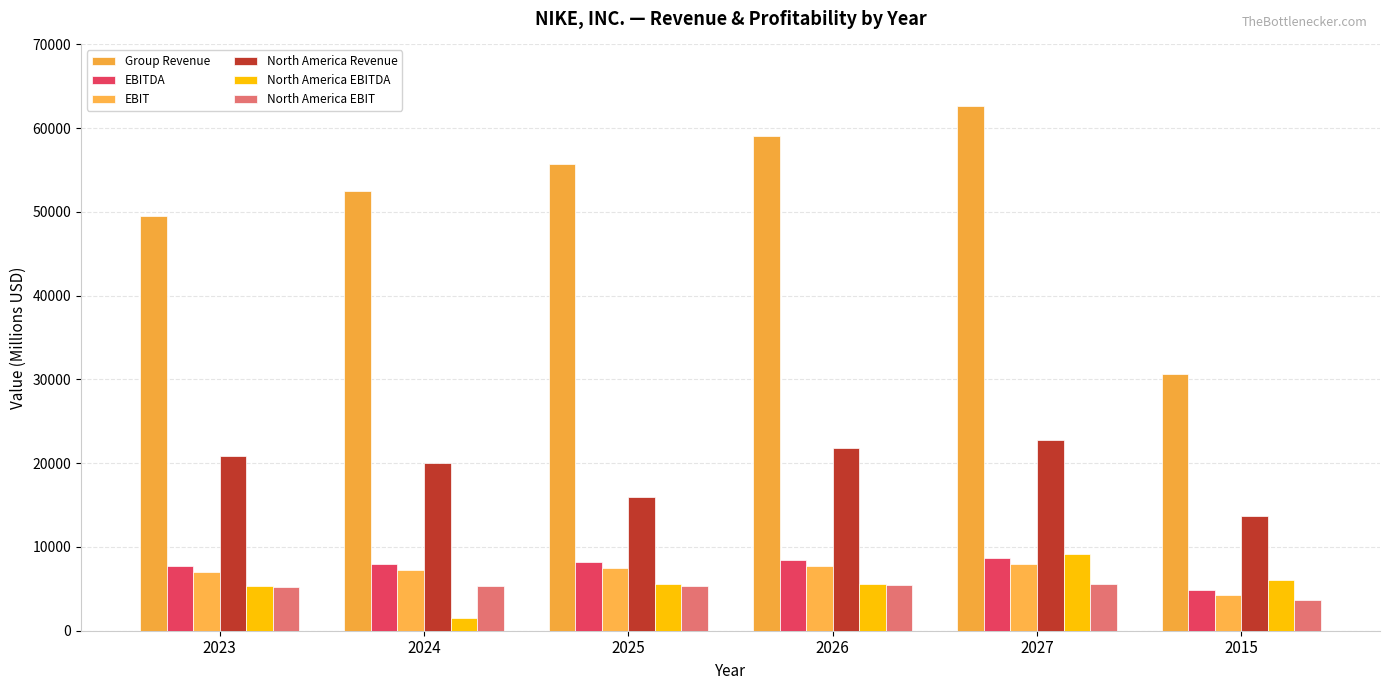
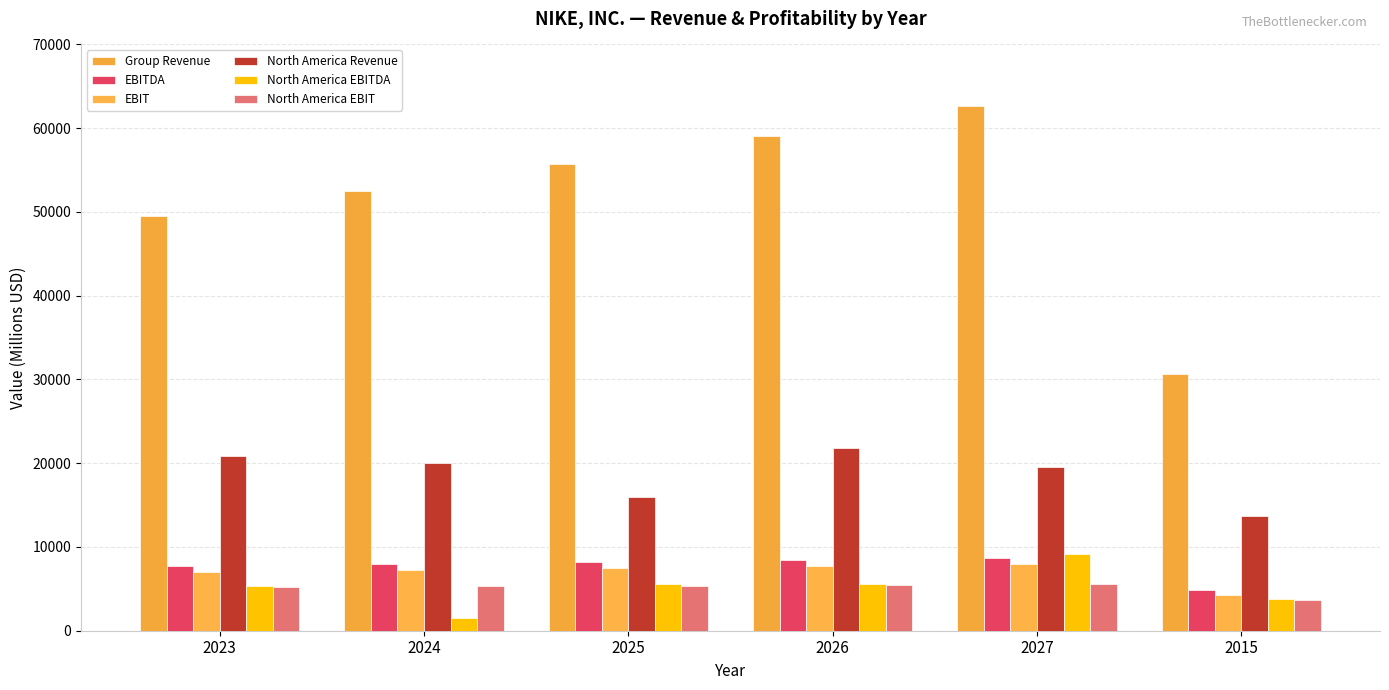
  {
    "North America Revenue": {
      "2023": 21000,
      "2024": 20000,
      "2025": 16000,
      "2026": 22000,
-     "2027": 23000,
+     "2027": 20000,
      "2015": 14000
    },
    "North America EBITDA": {
      "2023": 5000,
      "2024": 2000,
      "2025": 6000,
      "2026": 6000,
      "2027": 9000,
-     "2015": 6000
+     "2015": 4000
    }
  }
